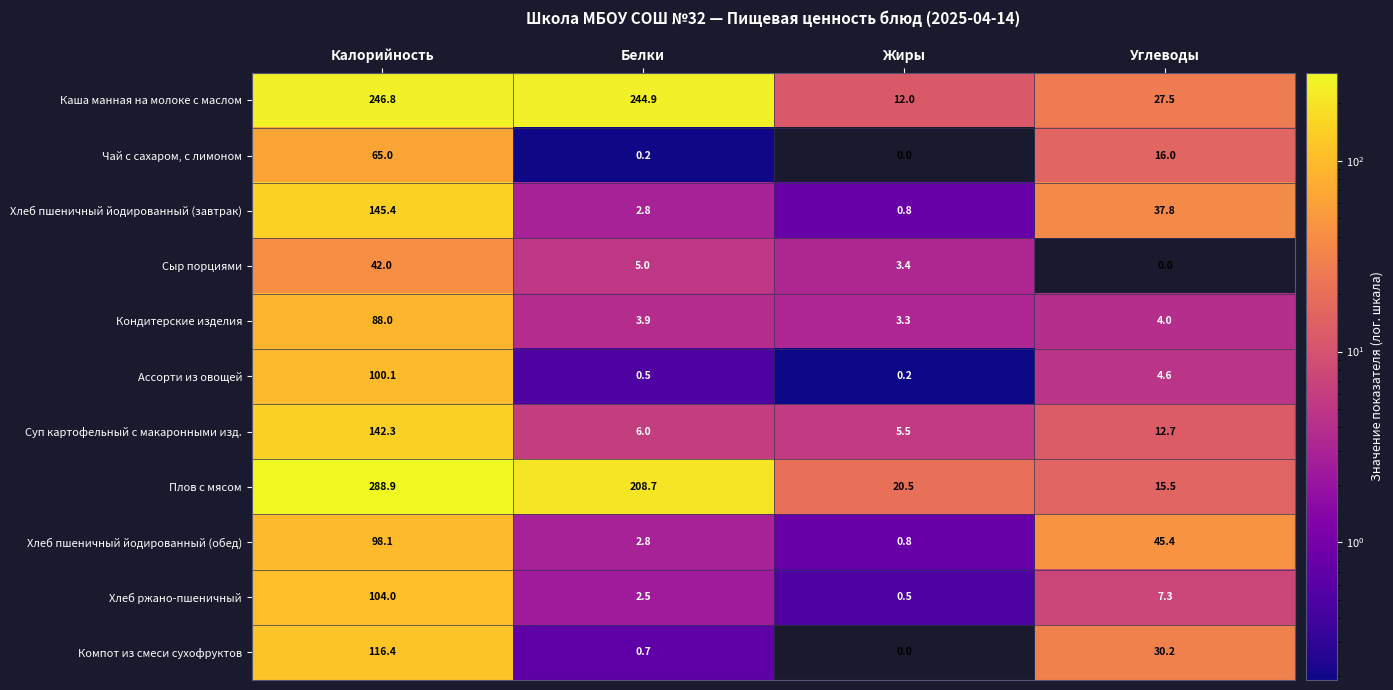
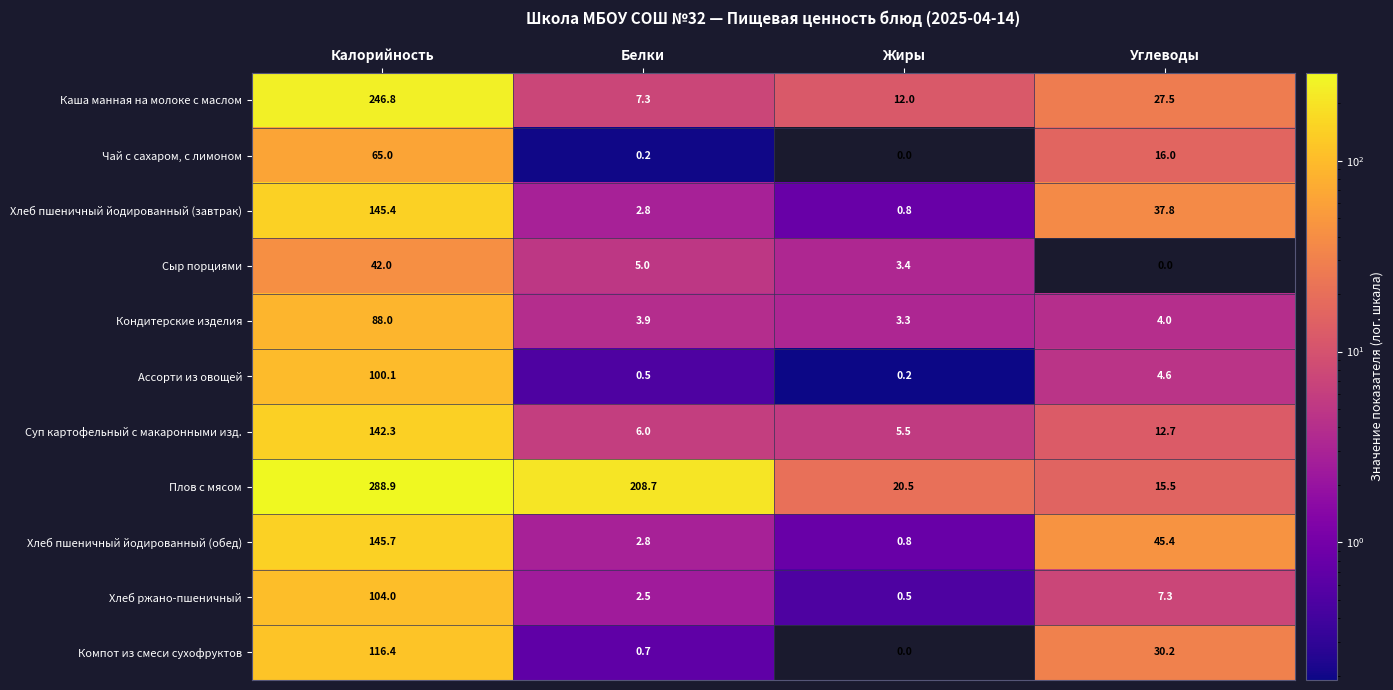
  {
    "Каша манная на молоке с маслом": {
      "Калорийность": 246.8,
-     "Белки": 244.9,
+     "Белки": 7.3,
      "Жиры": 12.0,
      "Углеводы": 27.5
    },
    "Чай с сахаром, с лимоном": {
      "Калорийность": 65.0,
      "Белки": 0.2,
      "Углеводы": 16.0
    },
    "Хлеб пшеничный йодированный (завтрак)": {
      "Калорийность": 145.4,
      "Белки": 2.8,
      "Жиры": 0.8,
      "Углеводы": 37.8
    },
    "Сыр порциями": {
      "Калорийность": 42.0,
      "Белки": 5.0,
      "Жиры": 3.4
    },
    "Кондитерские изделия": {
      "Калорийность": 88.0,
      "Белки": 3.9,
      "Жиры": 3.3,
      "Углеводы": 4.0
    },
    "Ассорти из овощей": {
      "Калорийность": 100.1,
      "Белки": 0.5,
      "Жиры": 0.2,
      "Углеводы": 4.6
    },
    "Суп картофельный с макаронными изд.": {
      "Калорийность": 142.3,
      "Белки": 6.0,
      "Жиры": 5.5,
      "Углеводы": 12.7
    },
    "Плов с мясом": {
      "Калорийность": 288.9,
      "Белки": 208.7,
      "Жиры": 20.5,
      "Углеводы": 15.5
    },
    "Хлеб пшеничный йодированный (обед)": {
-     "Калорийность": 98.1,
+     "Калорийность": 145.7,
      "Белки": 2.8,
      "Жиры": 0.8,
      "Углеводы": 45.4
    },
    "Хлеб ржано-пшеничный": {
      "Калорийность": 104.0,
      "Белки": 2.5,
      "Жиры": 0.5,
      "Углеводы": 7.3
    },
    "Компот из смеси сухофруктов": {
      "Калорийность": 116.4,
      "Белки": 0.7,
      "Углеводы": 30.2
    }
  }
